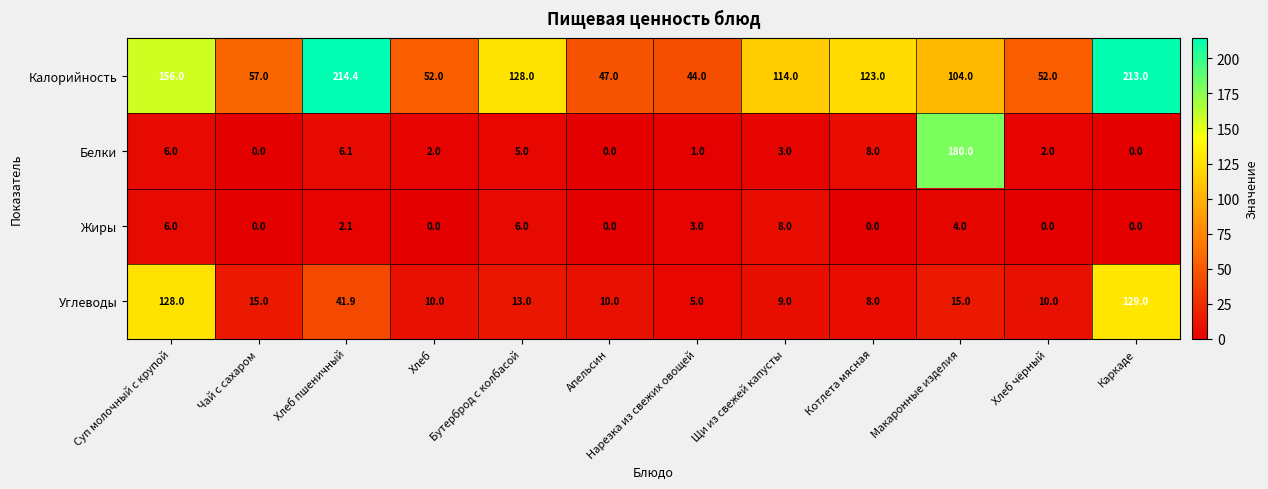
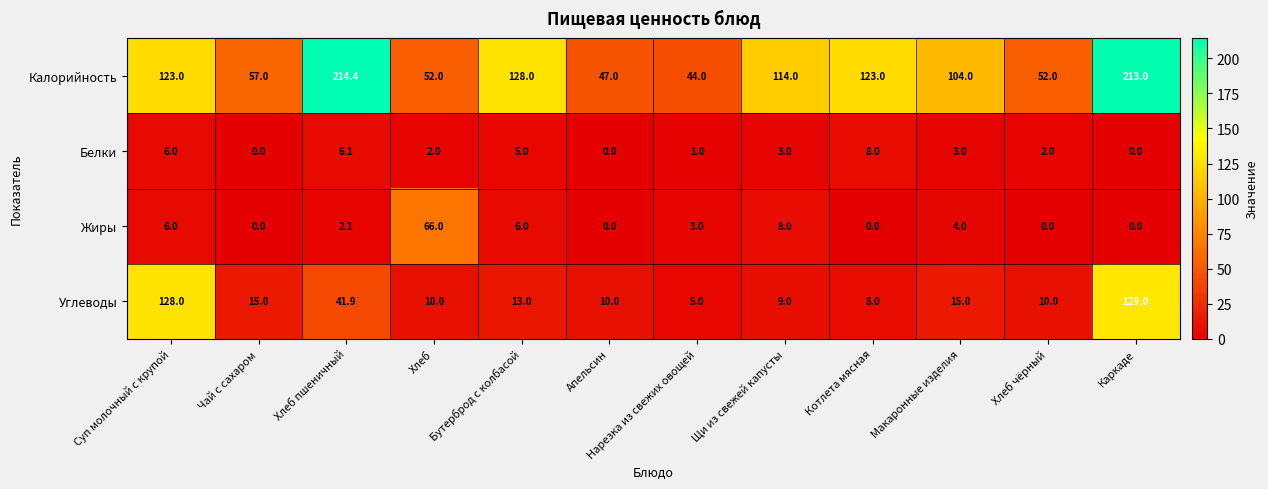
  {
    "Калорийность": {
-     "Суп молочный с крупой": 156.0,
+     "Суп молочный с крупой": 123.0,
      "Чай с сахаром": 57.0,
      "Хлеб пшеничный": 214.4,
      "Хлеб": 52.0,
      "Бутерброд с колбасой": 128.0,
      "Апельсин": 47.0,
      "Нарезка из свежих овощей": 44.0,
      "Щи из свежей капусты": 114.0,
      "Котлета мясная": 123.0,
      "Макаронные изделия": 104.0,
      "Хлеб чёрный": 52.0,
      "Каркаде": 213.0
    },
    "Белки": {
      "Суп молочный с крупой": 6.0,
      "Чай с сахаром": 0.0,
      "Хлеб пшеничный": 6.1,
      "Хлеб": 2.0,
      "Бутерброд с колбасой": 5.0,
      "Апельсин": 0.0,
      "Нарезка из свежих овощей": 1.0,
      "Щи из свежей капусты": 3.0,
      "Котлета мясная": 8.0,
-     "Макаронные изделия": 180.0,
+     "Макаронные изделия": 3.0,
      "Хлеб чёрный": 2.0,
      "Каркаде": 0.0
    },
    "Жиры": {
      "Суп молочный с крупой": 6.0,
      "Чай с сахаром": 0.0,
      "Хлеб пшеничный": 2.1,
-     "Хлеб": 0.0,
+     "Хлеб": 66.0,
      "Бутерброд с колбасой": 6.0,
      "Апельсин": 0.0,
      "Нарезка из свежих овощей": 3.0,
      "Щи из свежей капусты": 8.0,
      "Котлета мясная": 0.0,
      "Макаронные изделия": 4.0,
      "Хлеб чёрный": 0.0,
      "Каркаде": 0.0
    },
    "Углеводы": {
      "Суп молочный с крупой": 128.0,
      "Чай с сахаром": 15.0,
      "Хлеб пшеничный": 41.9,
      "Хлеб": 10.0,
      "Бутерброд с колбасой": 13.0,
      "Апельсин": 10.0,
      "Нарезка из свежих овощей": 5.0,
      "Щи из свежей капусты": 9.0,
      "Котлета мясная": 8.0,
      "Макаронные изделия": 15.0,
      "Хлеб чёрный": 10.0,
      "Каркаде": 129.0
    }
  }
